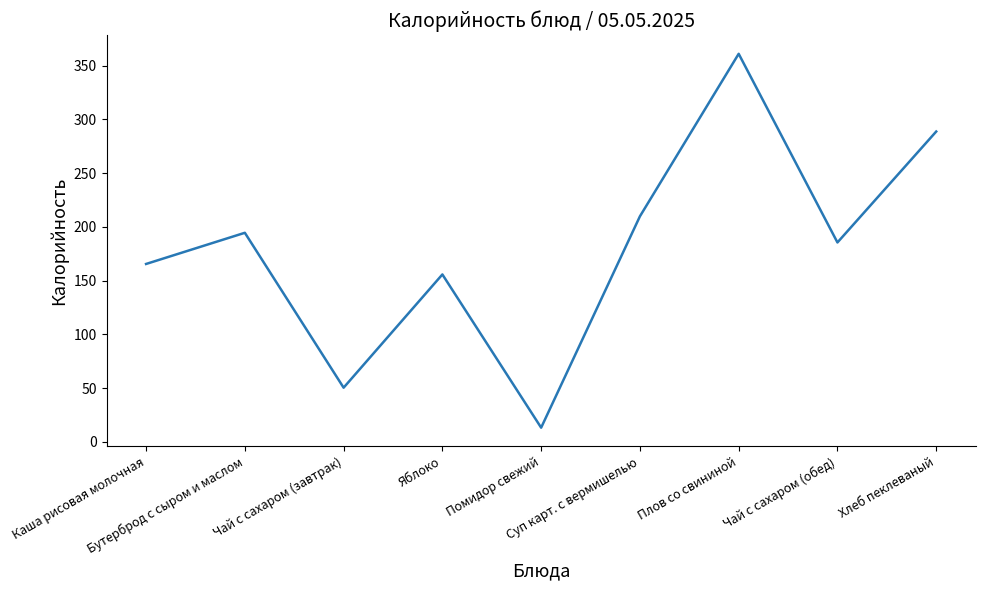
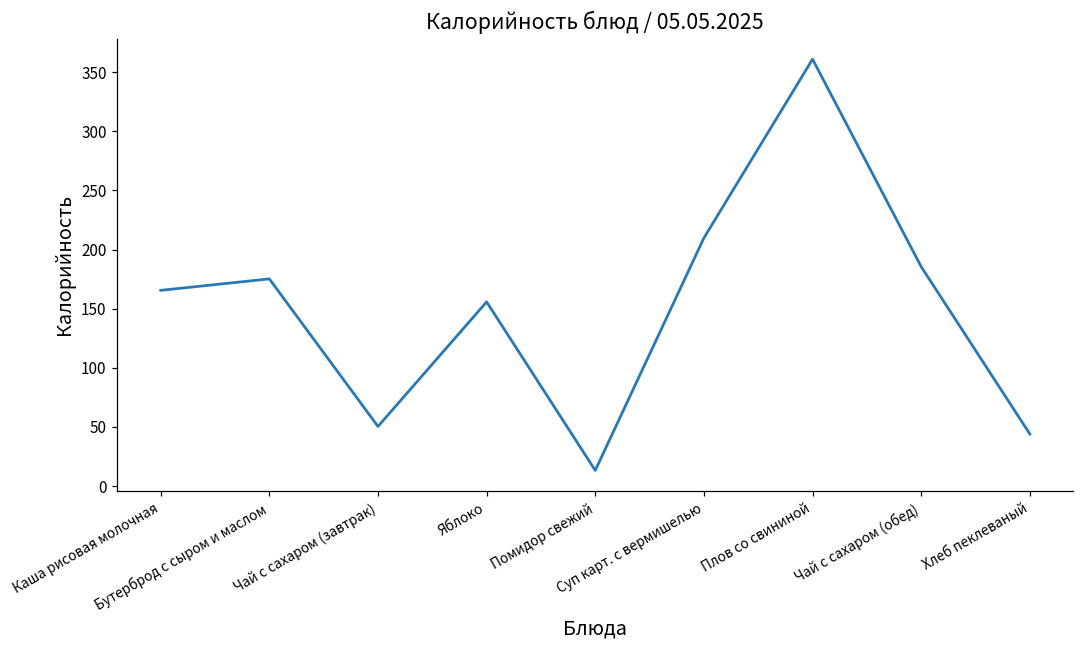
  {
    "Каша рисовая молочная": 166,
-   "Бутерброд с сыром и маслом": 195,
+   "Бутерброд с сыром и маслом": 175,
    "Чай с сахаром (завтрак)": 50,
    "Яблоко": 156,
    "Помидор свежий": 13,
    "Суп карт. с вермишелью": 210,
    "Плов со свининой": 361,
    "Чай с сахаром (обед)": 186,
-   "Хлеб пеклеваный": 289
+   "Хлеб пеклеваный": 44
  }
